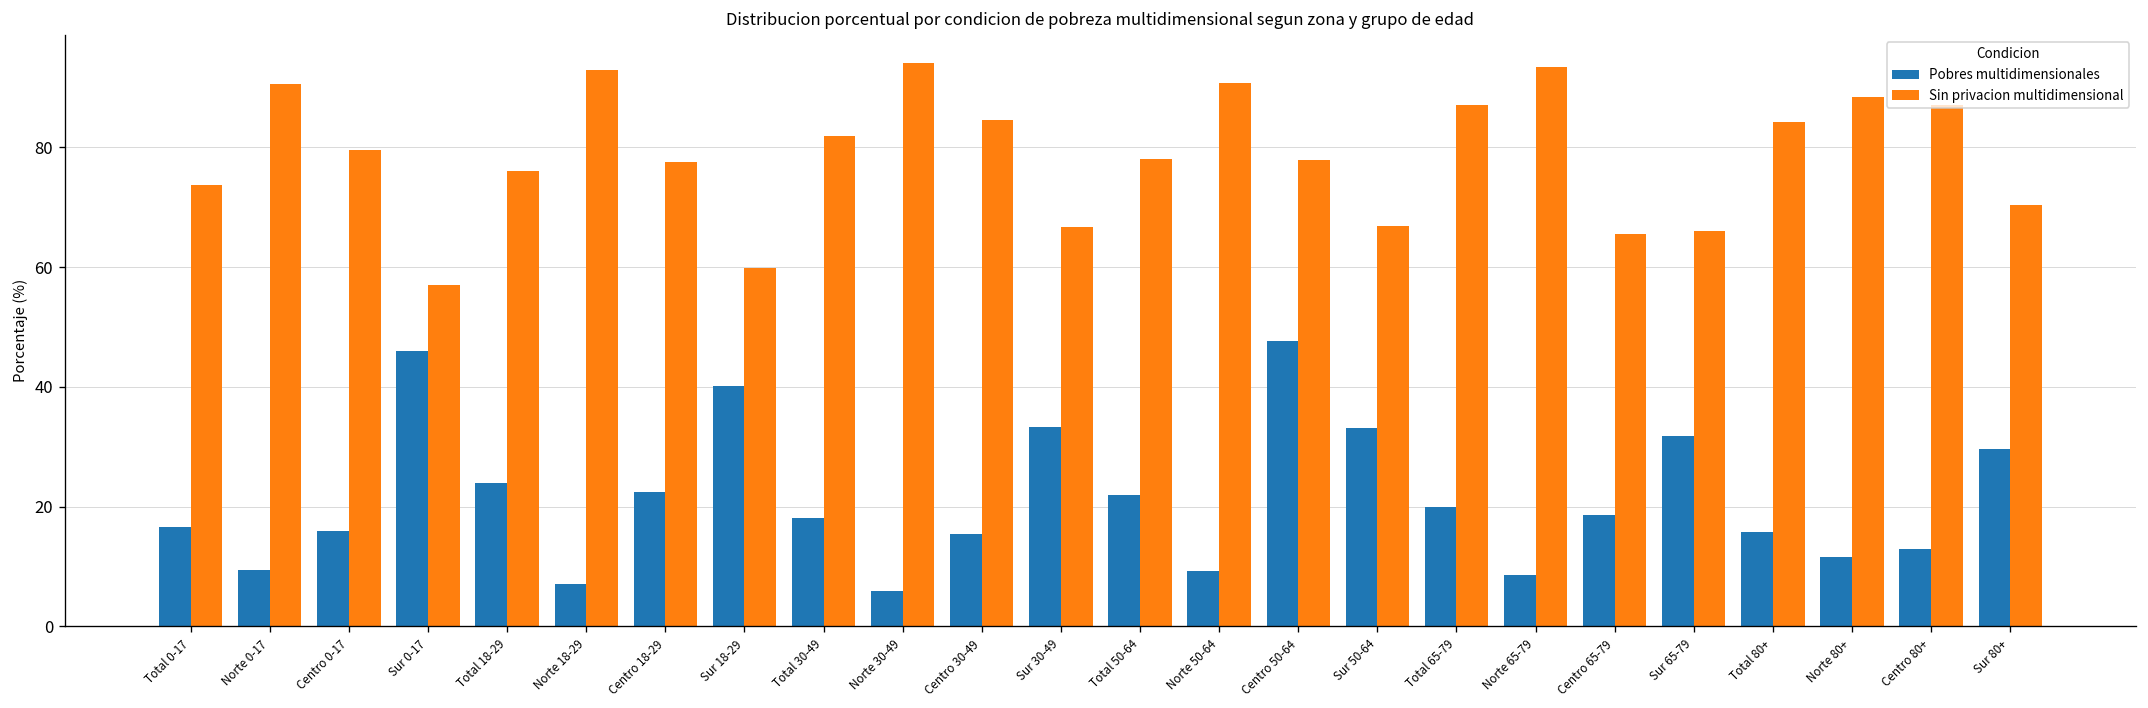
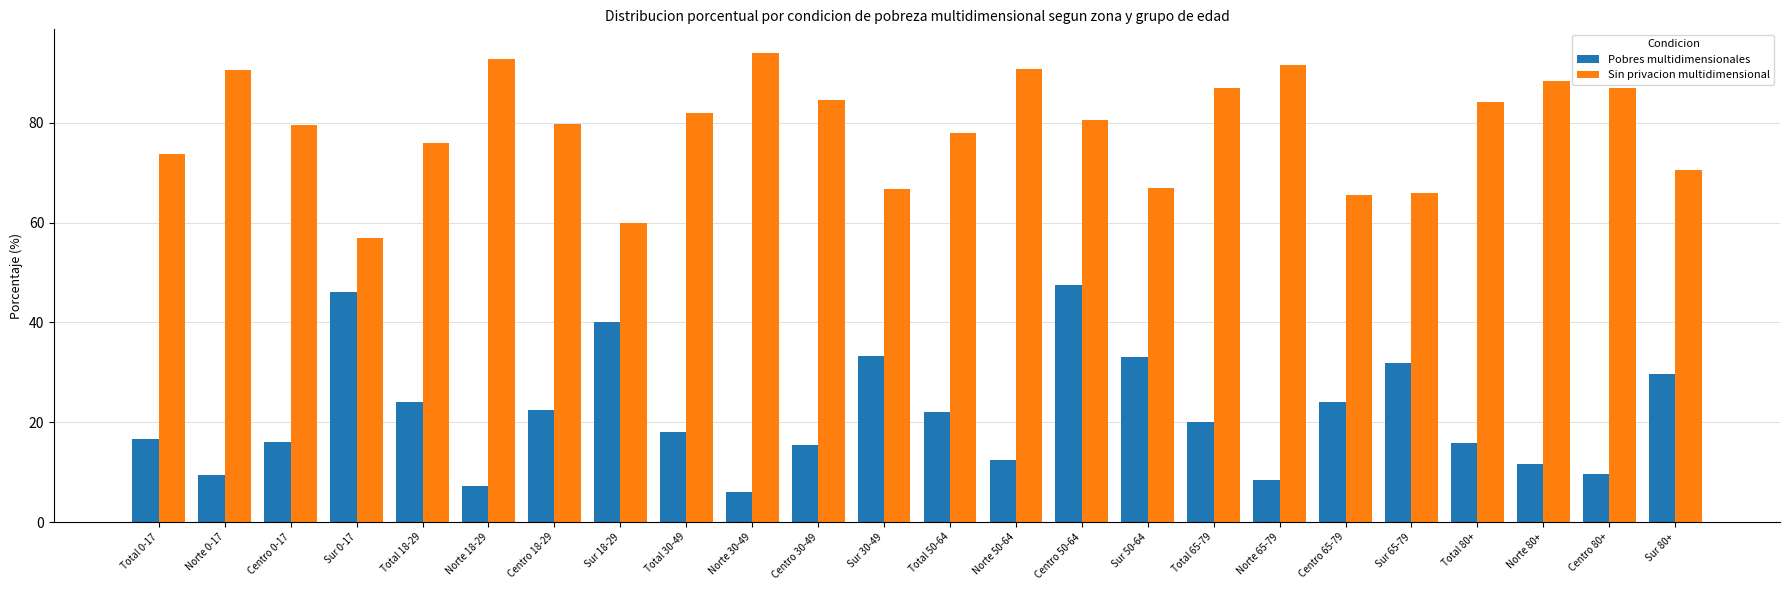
  {
    "Pobres multidimensionales": {
      "Total 0-17": 17,
      "Norte 0-17": 9,
      "Centro 0-17": 16,
      "Sur 0-17": 46,
      "Total 18-29": 24,
      "Norte 18-29": 7,
      "Centro 18-29": 22,
      "Sur 18-29": 40,
      "Total 30-49": 18,
      "Norte 30-49": 6,
      "Centro 30-49": 15,
      "Sur 30-49": 33,
      "Total 50-64": 22,
-     "Norte 50-64": 9,
+     "Norte 50-64": 13,
      "Centro 50-64": 48,
      "Sur 50-64": 33,
      "Total 65-79": 20,
      "Norte 65-79": 9,
-     "Centro 65-79": 19,
+     "Centro 65-79": 24,
      "Sur 65-79": 32,
      "Total 80+": 16,
      "Norte 80+": 12,
-     "Centro 80+": 13,
+     "Centro 80+": 10,
      "Sur 80+": 30
    },
    "Sin privacion multidimensional": {
      "Total 0-17": 74,
      "Norte 0-17": 91,
      "Centro 0-17": 80,
      "Sur 0-17": 57,
      "Total 18-29": 76,
      "Norte 18-29": 93,
-     "Centro 18-29": 78,
+     "Centro 18-29": 80,
      "Sur 18-29": 60,
      "Total 30-49": 82,
      "Norte 30-49": 94,
      "Centro 30-49": 85,
      "Sur 30-49": 67,
      "Total 50-64": 78,
      "Norte 50-64": 91,
-     "Centro 50-64": 78,
+     "Centro 50-64": 81,
      "Sur 50-64": 67,
      "Total 65-79": 87,
-     "Norte 65-79": 93,
+     "Norte 65-79": 91,
      "Centro 65-79": 66,
      "Sur 65-79": 66,
      "Total 80+": 84,
      "Norte 80+": 88,
      "Centro 80+": 87,
      "Sur 80+": 70
    }
  }
